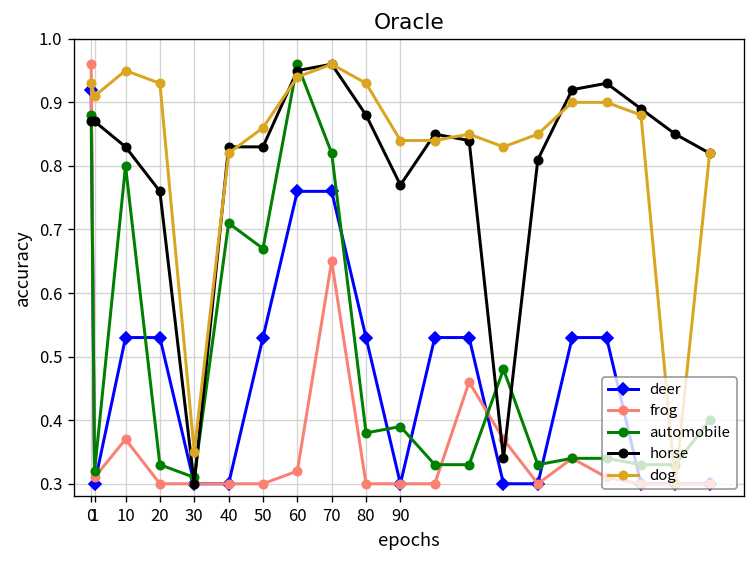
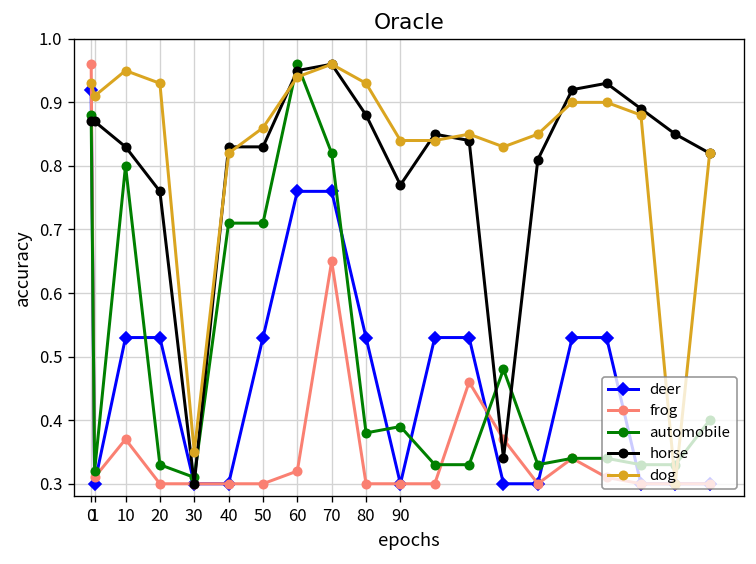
  {
    "deer": {
      "10": 0.53,
      "20": 0.53,
      "50": 0.53,
      "60": 0.76,
      "70": 0.76,
      "80": 0.53
    },
    "frog": {
      "10": 0.37,
      "20": 0.30,
      "50": 0.30,
      "60": 0.32,
      "70": 0.65,
      "80": 0.30
    },
    "automobile": {
      "10": 0.80,
      "20": 0.33,
      "30": 0.31,
      "40": 0.71,
-     "50": 0.67,
+     "50": 0.71,
      "60": 0.96,
      "70": 0.82,
      "80": 0.38,
      "90": 0.39
    },
    "horse": {
      "10": 0.83,
      "20": 0.76,
      "40": 0.83,
      "50": 0.83,
      "60": 0.95,
      "80": 0.88,
      "90": 0.77
    },
    "dog": {
      "10": 0.95,
      "20": 0.93,
      "30": 0.35,
      "40": 0.82,
      "50": 0.86,
      "60": 0.94,
      "80": 0.93,
      "90": 0.84
    }
  }
